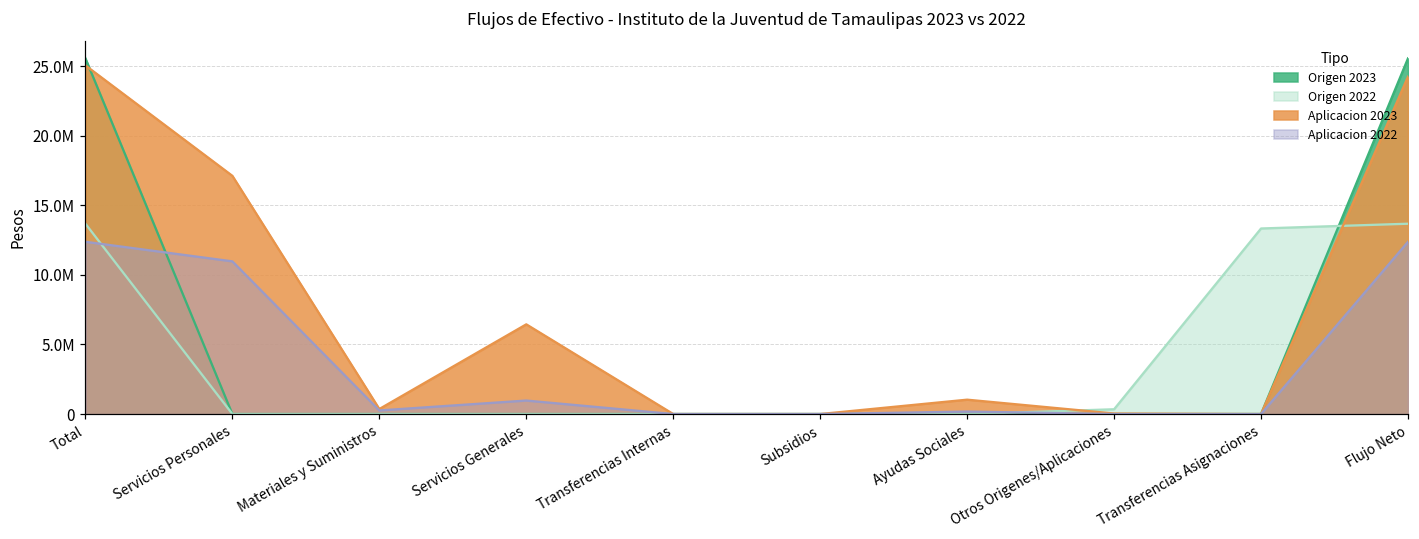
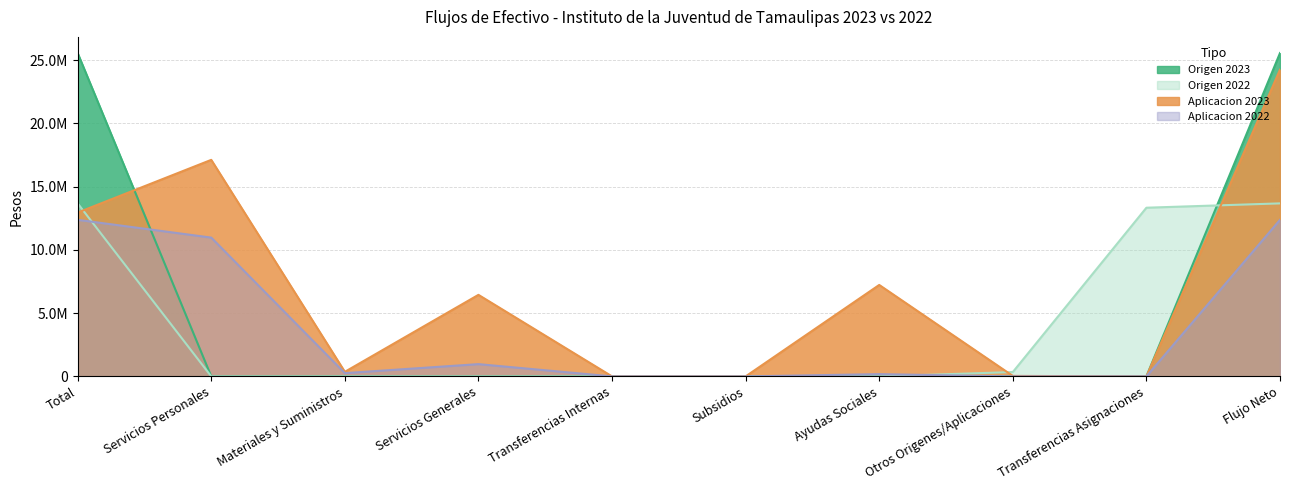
  {
    "Origen 2023": {
      "Total": 25600000,
      "Flujo Neto": 25600000
    },
    "Aplicacion 2023": {
-     "Total": 25100000,
+     "Total": 13000000,
      "Servicios Personales": 17100000,
      "Servicios Generales": 6400000,
-     "Ayudas Sociales": 1000000,
+     "Ayudas Sociales": 7200000,
      "Flujo Neto": 24300000
    }
  }
